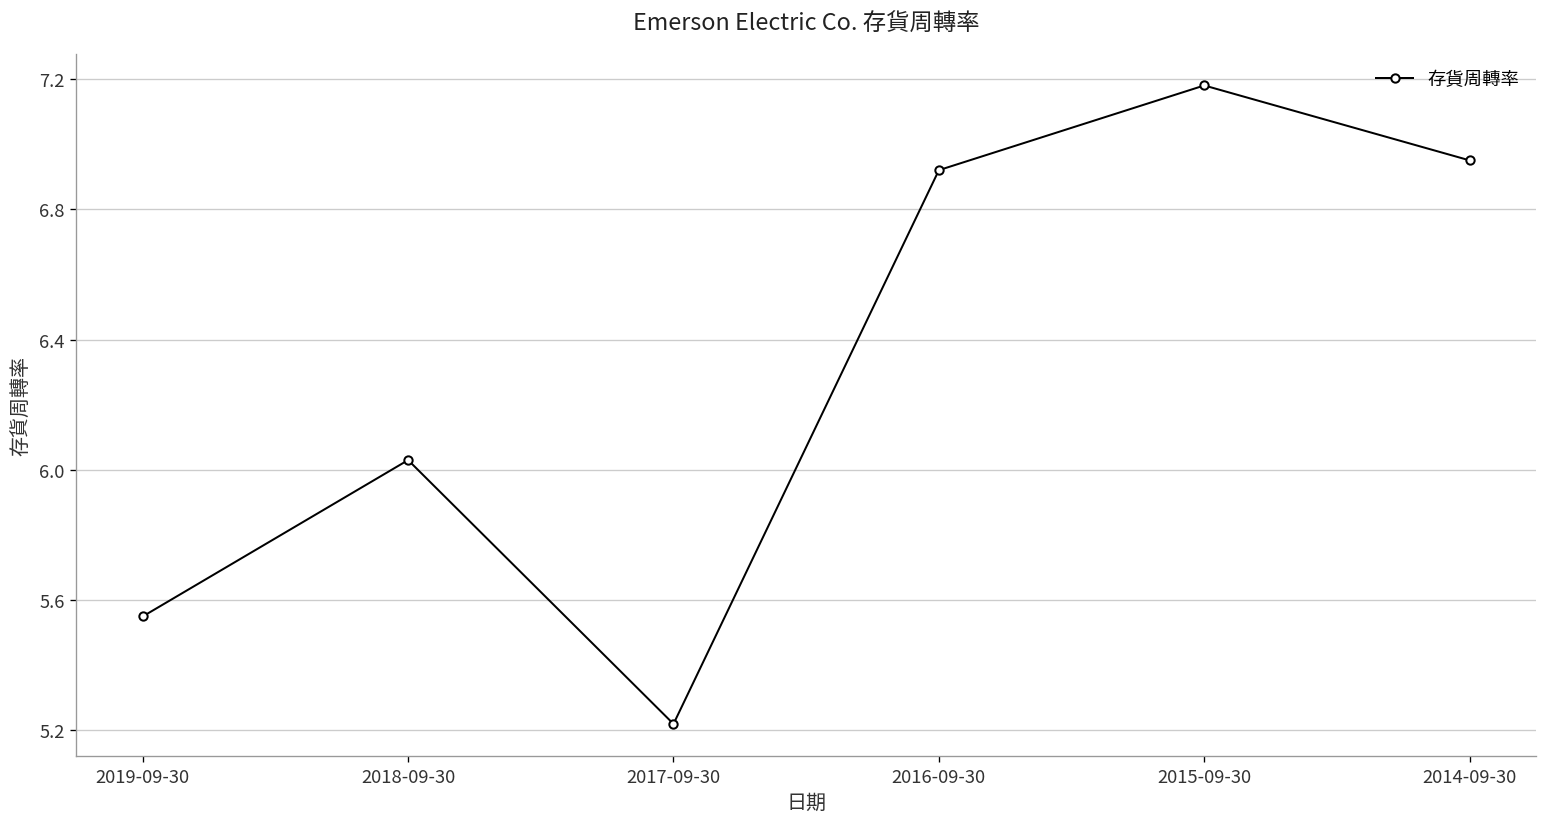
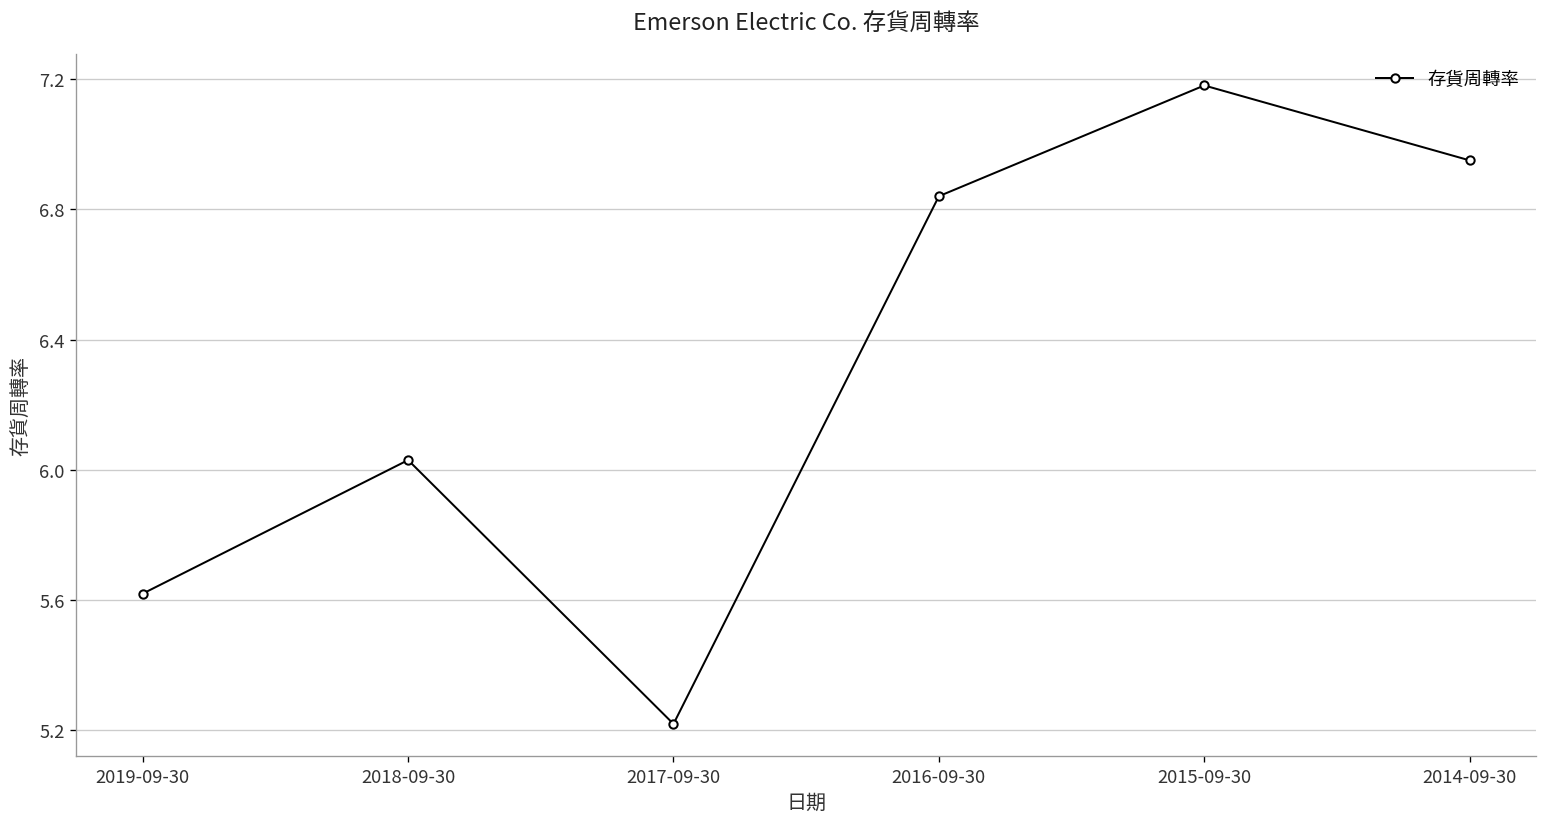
  {
-   "2019-09-30": 5.55,
+   "2019-09-30": 5.62,
    "2018-09-30": 6.03,
    "2017-09-30": 5.22,
-   "2016-09-30": 6.92,
+   "2016-09-30": 6.84,
    "2015-09-30": 7.18,
    "2014-09-30": 6.95
  }
